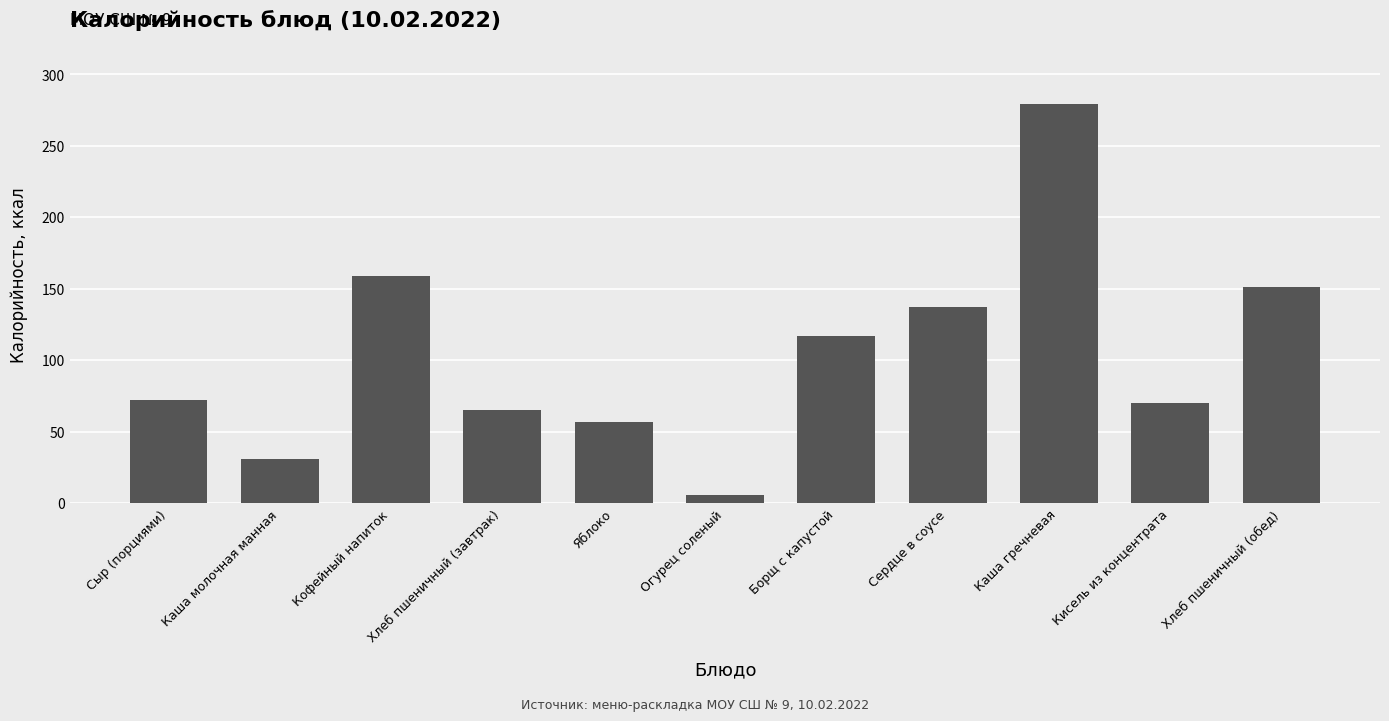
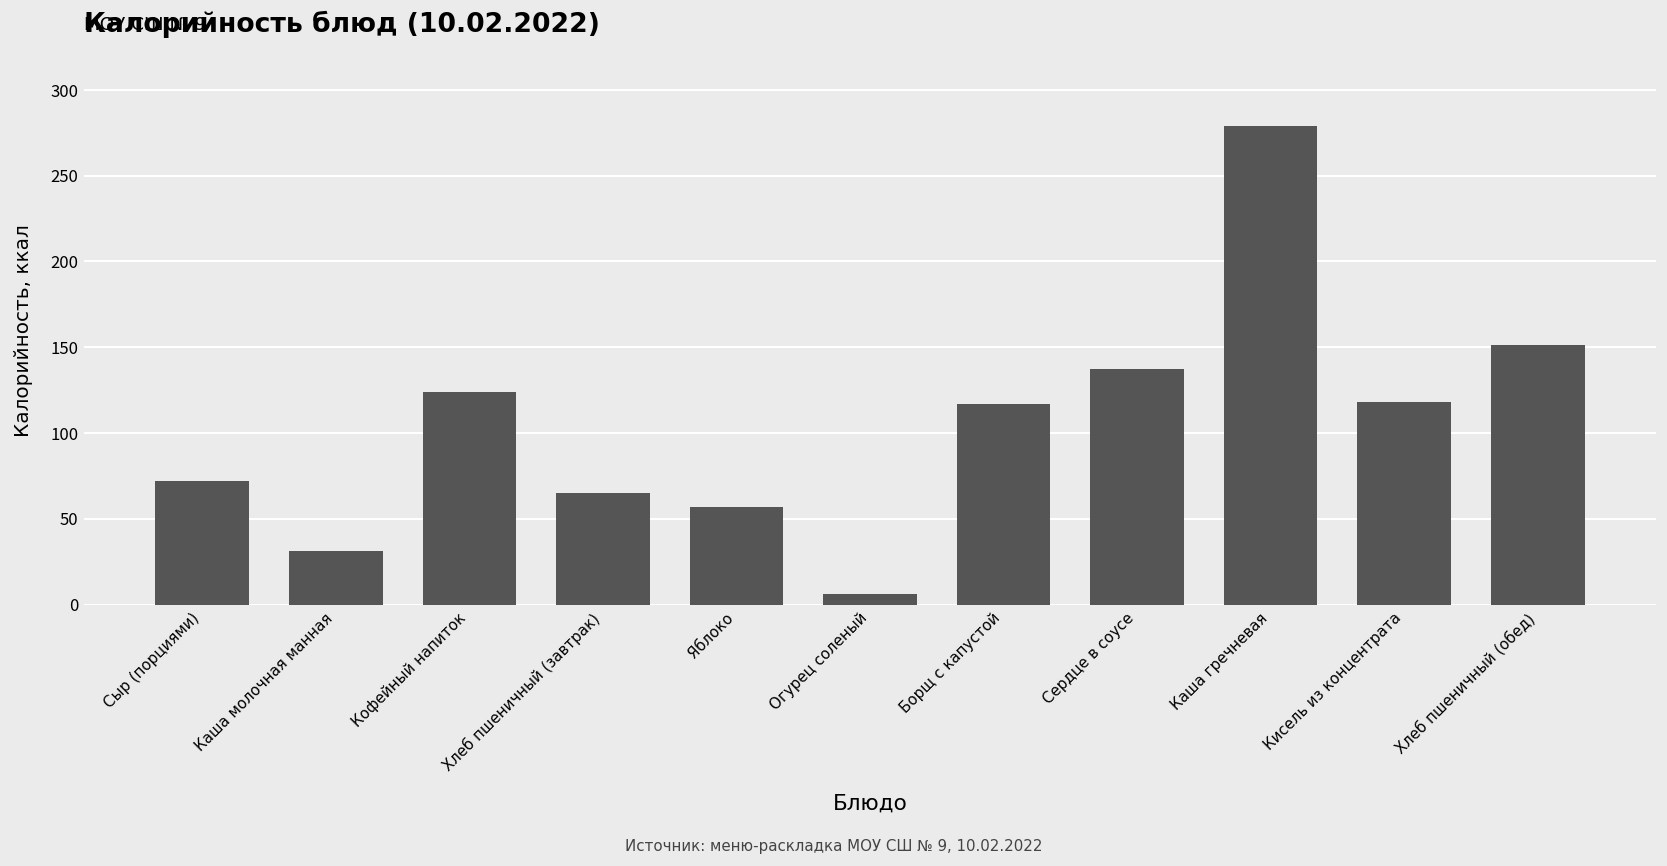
  {
    "Сыр (порциями)": 72,
    "Каша молочная манная": 31,
-   "Кофейный напиток": 159,
+   "Кофейный напиток": 124,
    "Хлеб пшеничный (завтрак)": 65,
    "Яблоко": 57,
    "Огурец соленый": 6,
    "Борщ с капустой": 117,
    "Сердце в соусе": 137,
    "Каша гречневая": 279,
-   "Кисель из концентрата": 70,
+   "Кисель из концентрата": 118,
    "Хлеб пшеничный (обед)": 151
  }
